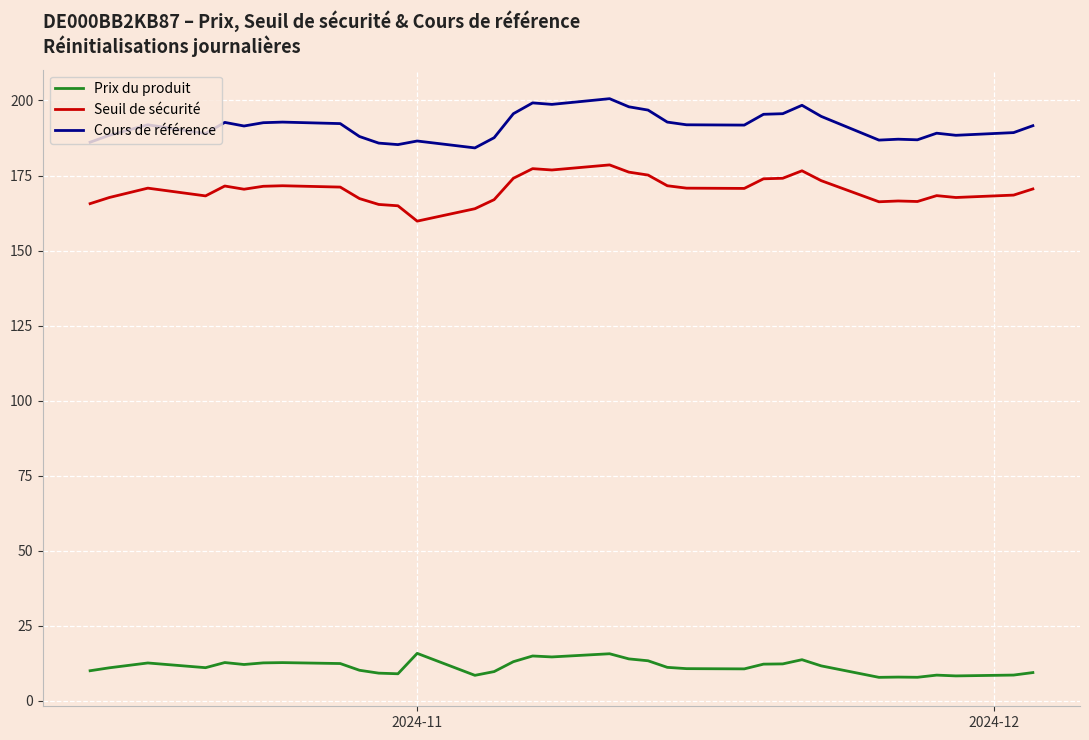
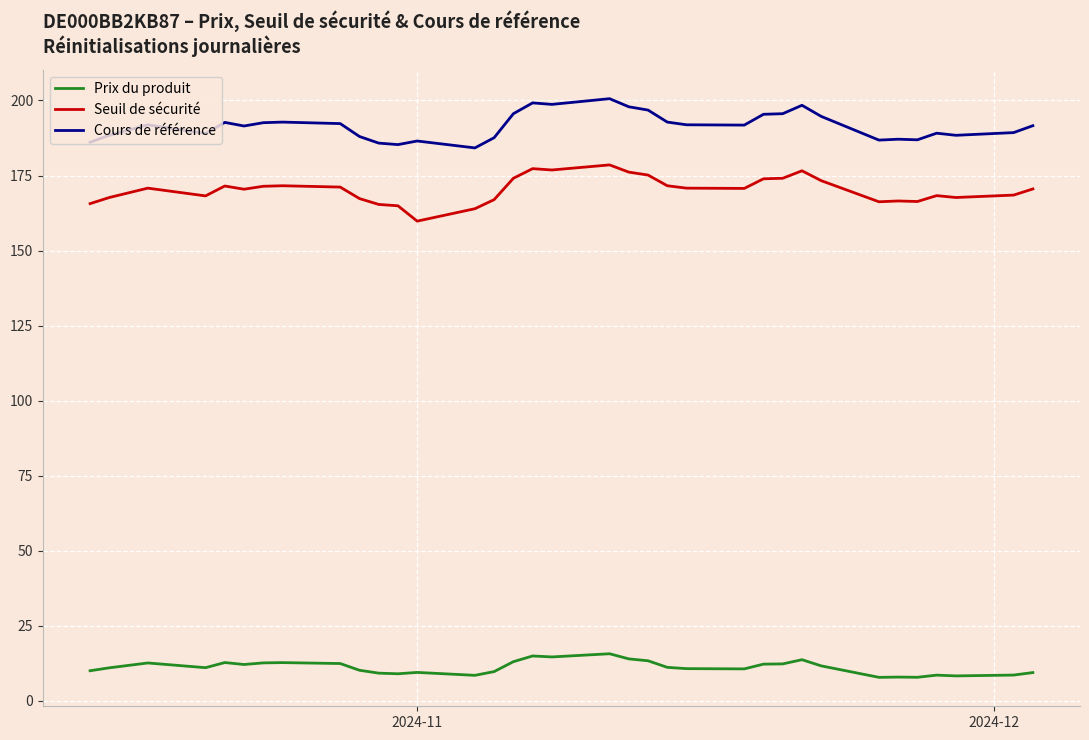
  {
    "Prix du produit": {
-     "2024-11": 16
+     "2024-11": 9
    },
    "Seuil de sécurité": {
      "2024-11": 160
    },
    "Cours de référence": {
      "2024-11": 187
    }
  }
